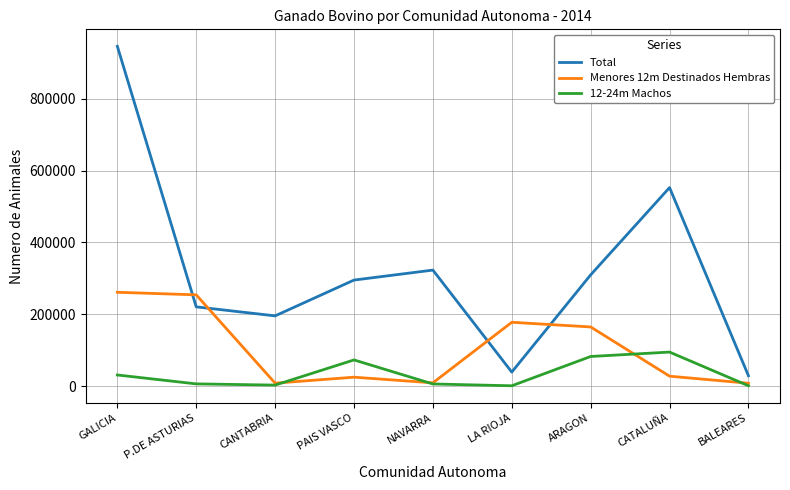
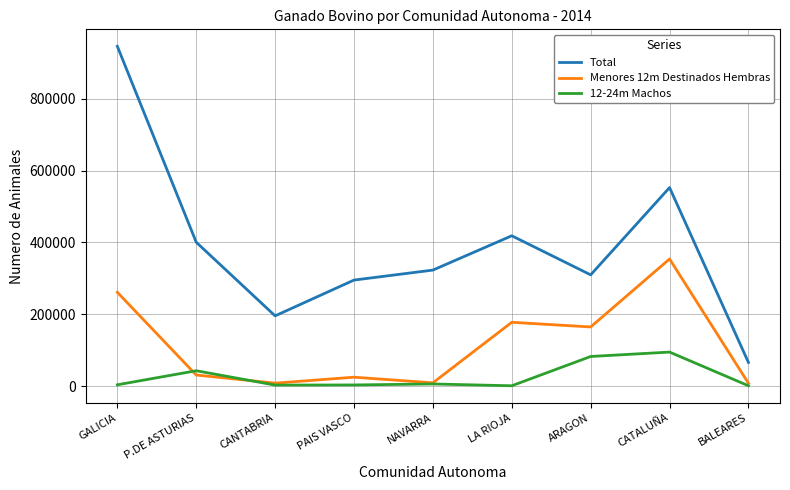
  {
    "Total": {
      "GALICIA": 950000,
-     "P.DE ASTURIAS": 220000,
+     "P.DE ASTURIAS": 400000,
      "CANTABRIA": 200000,
      "PAIS VASCO": 300000,
      "NAVARRA": 320000,
-     "LA RIOJA": 40000,
+     "LA RIOJA": 420000,
      "ARAGON": 310000,
      "CATALUÑA": 550000,
-     "BALEARES": 30000
+     "BALEARES": 70000
    },
    "Menores 12m Destinados Hembras": {
      "GALICIA": 260000,
-     "P.DE ASTURIAS": 250000,
+     "P.DE ASTURIAS": 30000,
      "PAIS VASCO": 20000,
      "LA RIOJA": 180000,
      "ARAGON": 160000,
-     "CATALUÑA": 30000,
+     "CATALUÑA": 350000,
      "BALEARES": 10000
    },
    "12-24m Machos": {
-     "GALICIA": 30000,
-     "P.DE ASTURIAS": 10000,
-     "PAIS VASCO": 70000,
+     "GALICIA": 0,
+     "P.DE ASTURIAS": 40000,
+     "PAIS VASCO": 0,
      "LA RIOJA": 0,
      "ARAGON": 80000,
      "CATALUÑA": 90000,
      "BALEARES": 0
    }
  }
